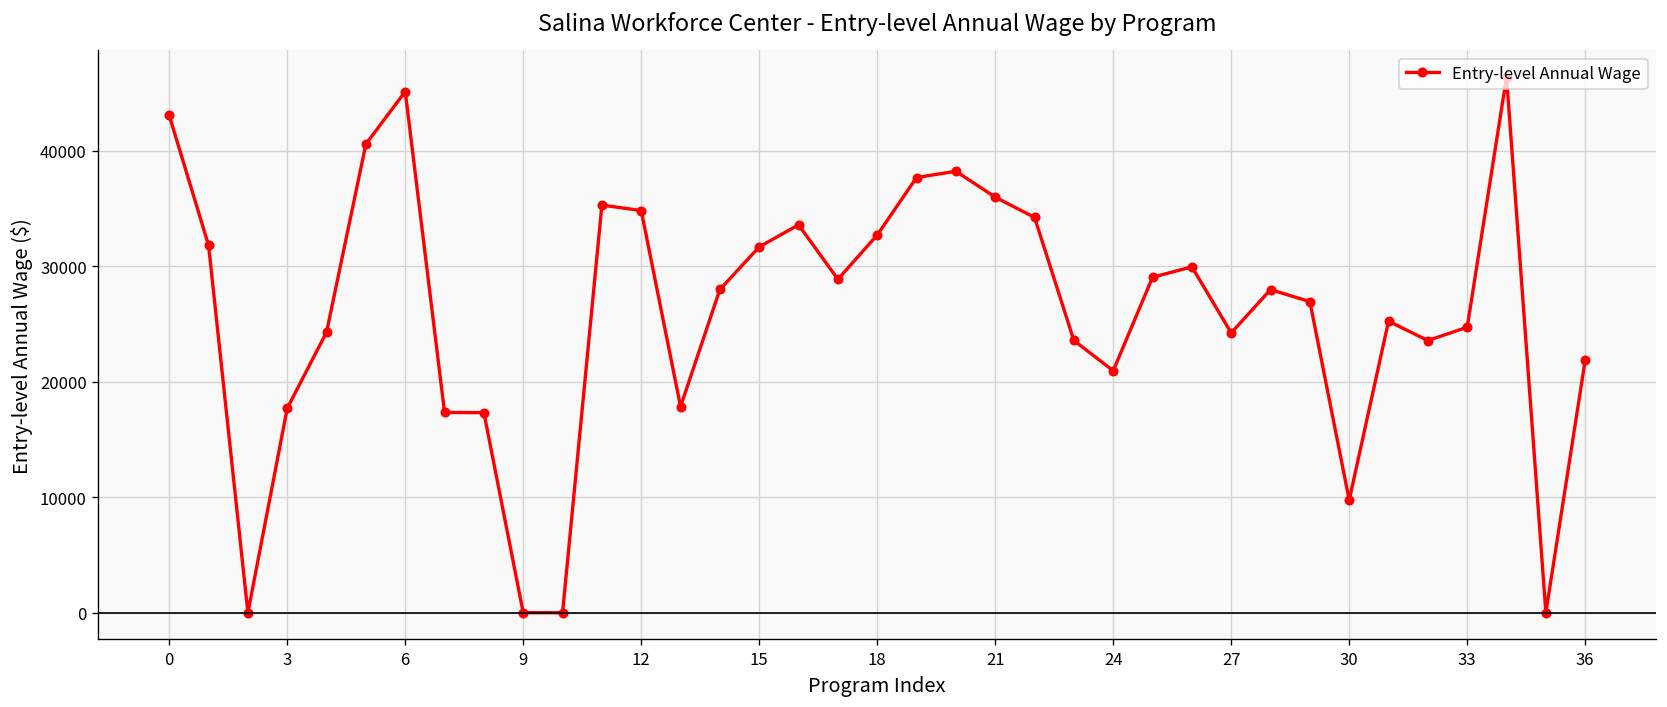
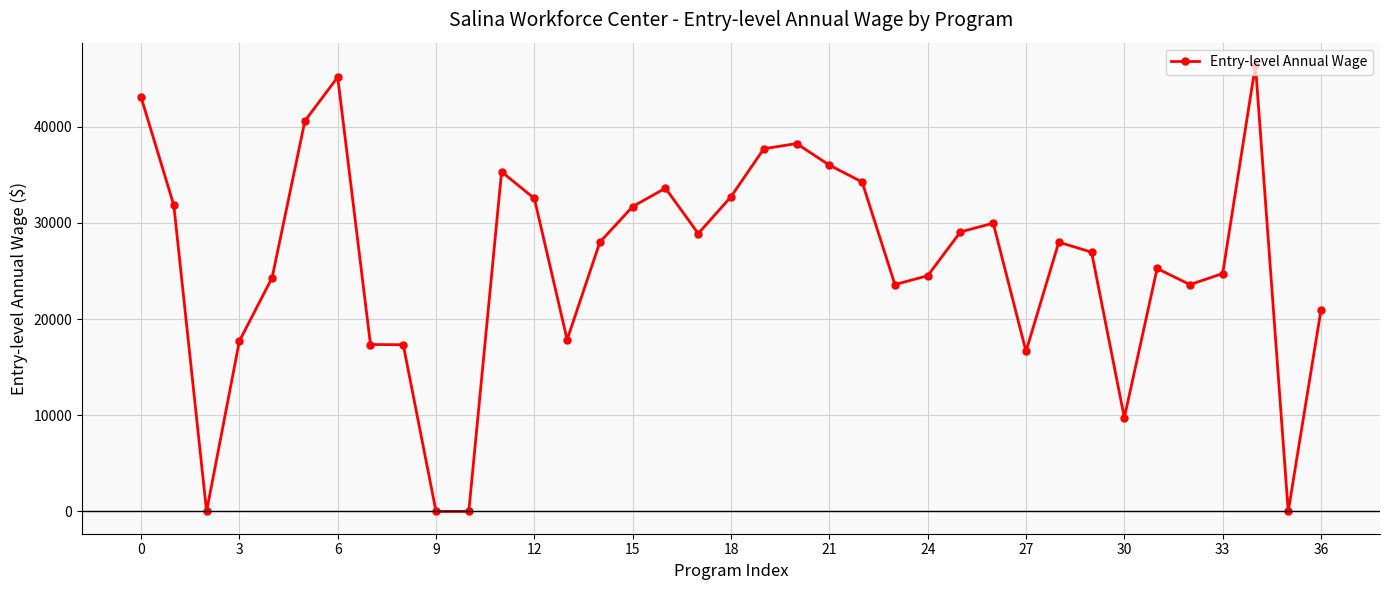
  {
    "0": 43000,
    "3": 18000,
    "6": 45000,
    "9": 0,
-   "12": 35000,
+   "12": 33000,
    "15": 32000,
    "18": 33000,
    "21": 36000,
-   "24": 21000,
-   "27": 24000,
+   "24": 24000,
+   "27": 17000,
    "30": 10000,
    "33": 25000,
-   "36": 22000
+   "36": 21000
  }
